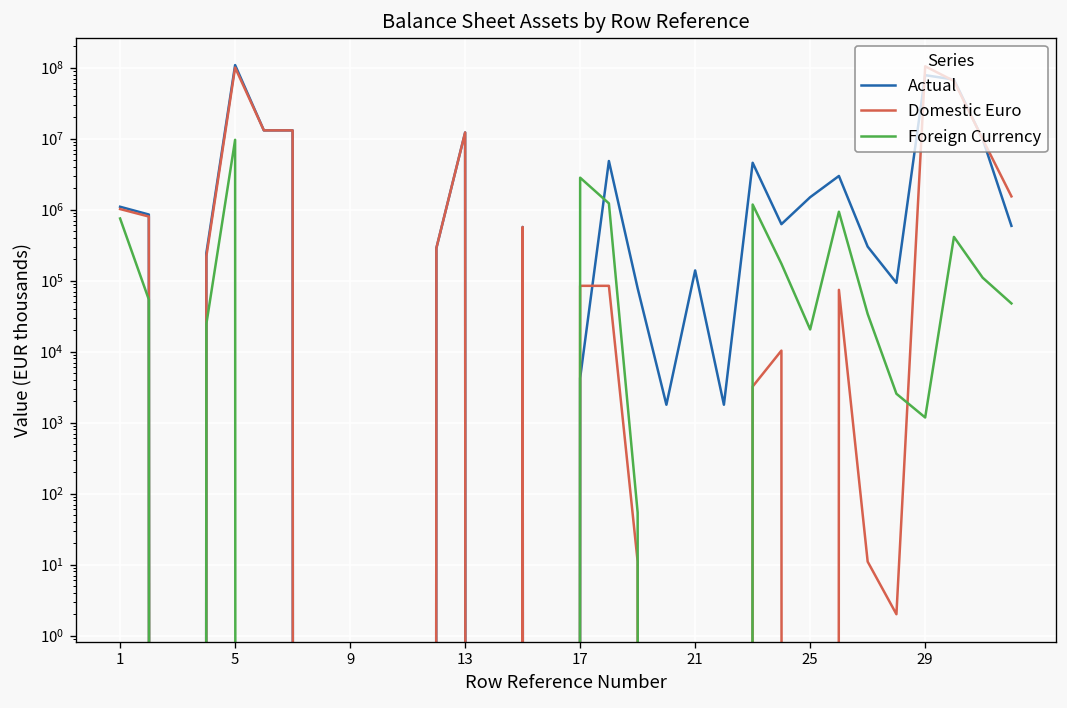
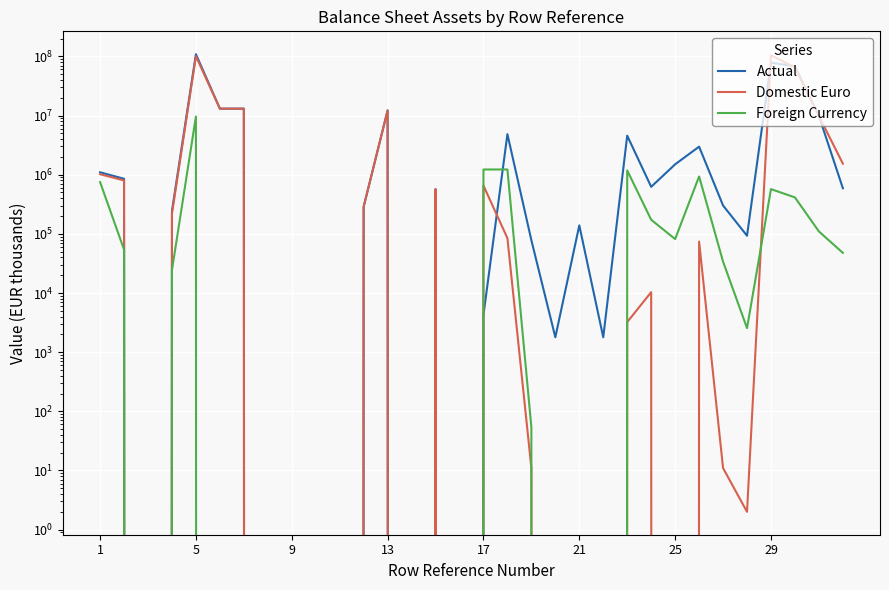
  {
    "Actual": {
      "17": 4000,
      "21": 140000,
      "25": 1500000
    },
    "Domestic Euro": {
-     "17": 80000
+     "17": 700000
    },
    "Foreign Currency": {
      "1": 700000,
      "5": 10000000,
-     "17": 3000000,
-     "25": 21000,
-     "29": 1200
+     "17": 1200000,
+     "25": 80000,
+     "29": 600000
    }
  }
